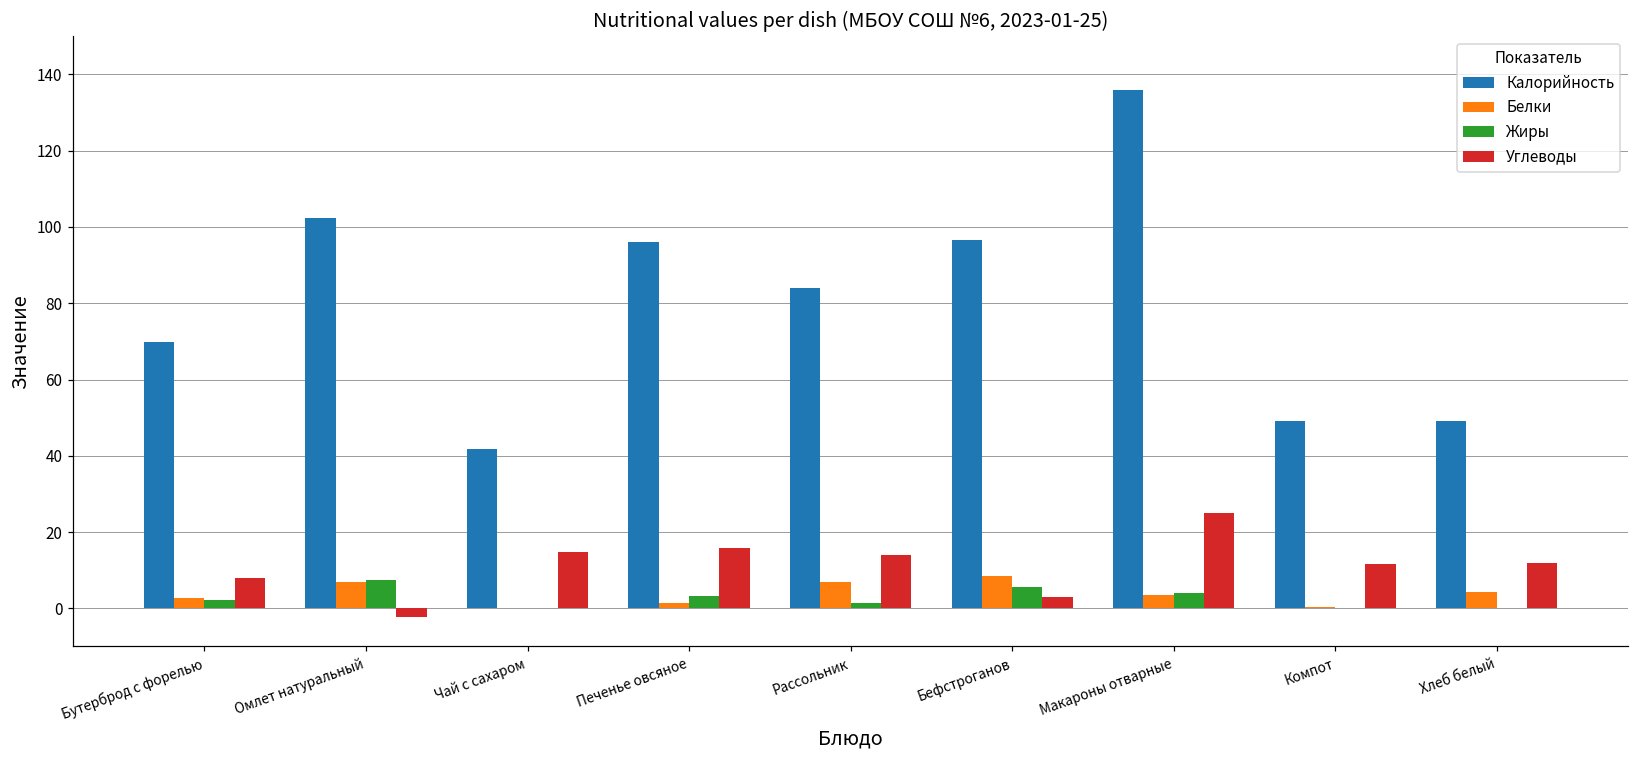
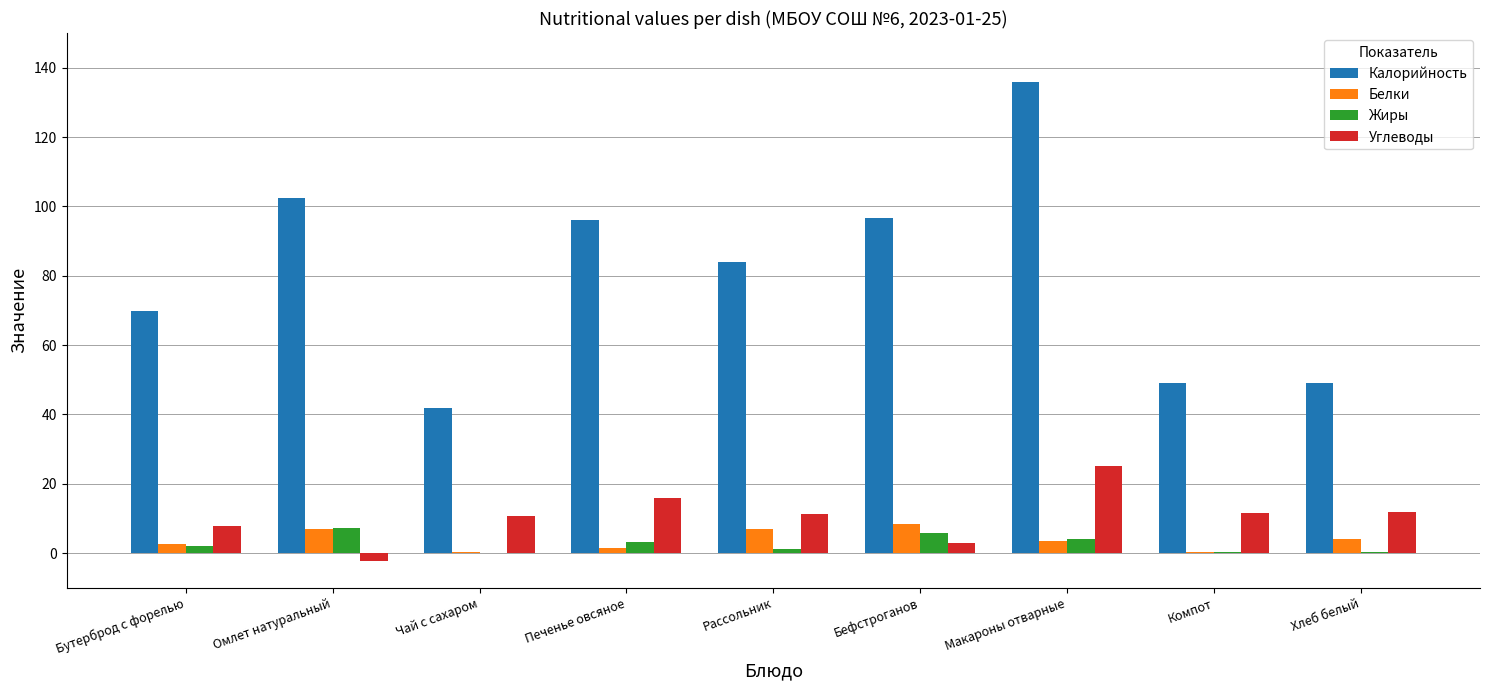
  {
    "Калорийность": {
      "Бутерброд с форелью": 70,
      "Омлет натуральный": 102,
      "Чай с сахаром": 42,
      "Печенье овсяное": 96,
      "Рассольник": 84,
      "Бефстроганов": 97,
      "Макароны отварные": 136,
      "Компот": 49,
      "Хлеб белый": 49
    },
    "Белки": {
      "Бутерброд с форелью": 3,
      "Омлет натуральный": 7,
      "Печенье овсяное": 1,
      "Рассольник": 7,
      "Бефстроганов": 8,
      "Макароны отварные": 3,
      "Хлеб белый": 4
    },
    "Жиры": {
      "Бутерброд с форелью": 2,
      "Омлет натуральный": 7,
      "Печенье овсяное": 3,
      "Рассольник": 1,
      "Бефстроганов": 6,
      "Макароны отварные": 4
    },
    "Углеводы": {
      "Бутерброд с форелью": 8,
      "Омлет натуральный": -2,
-     "Чай с сахаром": 15,
+     "Чай с сахаром": 11,
      "Печенье овсяное": 16,
-     "Рассольник": 14,
+     "Рассольник": 11,
      "Бефстроганов": 3,
      "Макароны отварные": 25,
      "Компот": 12,
      "Хлеб белый": 12
    }
  }
